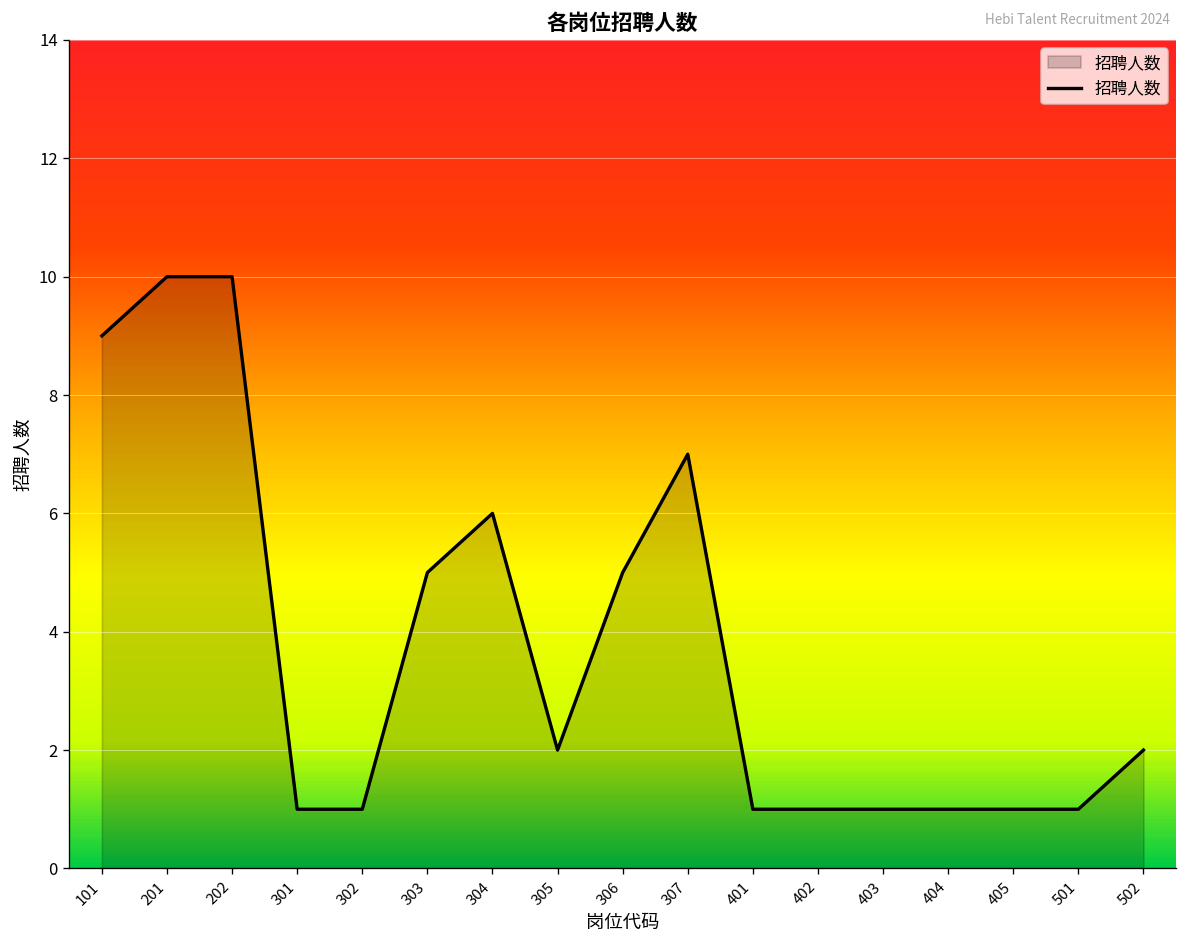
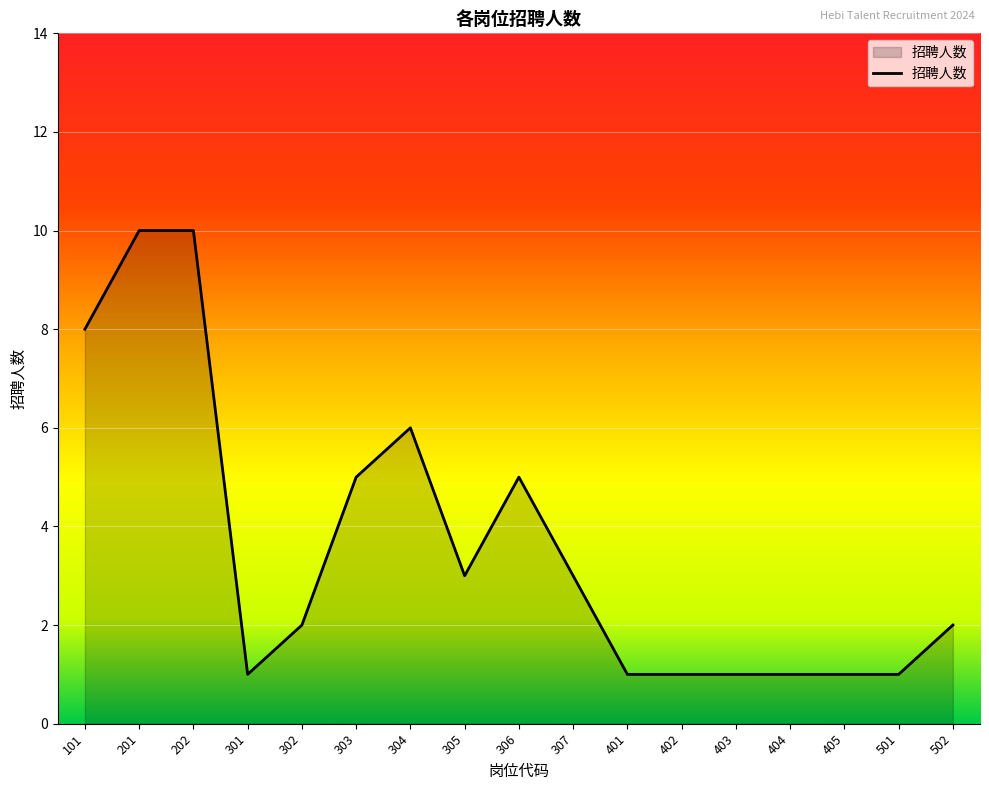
  {
-   "101": 9,
+   "101": 8,
    "201": 10,
    "202": 10,
    "301": 1,
-   "302": 1,
+   "302": 2,
    "303": 5,
    "304": 6,
-   "305": 2,
+   "305": 3,
    "306": 5,
-   "307": 7,
+   "307": 3,
    "401": 1,
    "402": 1,
    "403": 1,
    "404": 1,
    "405": 1,
    "501": 1,
    "502": 2
  }
